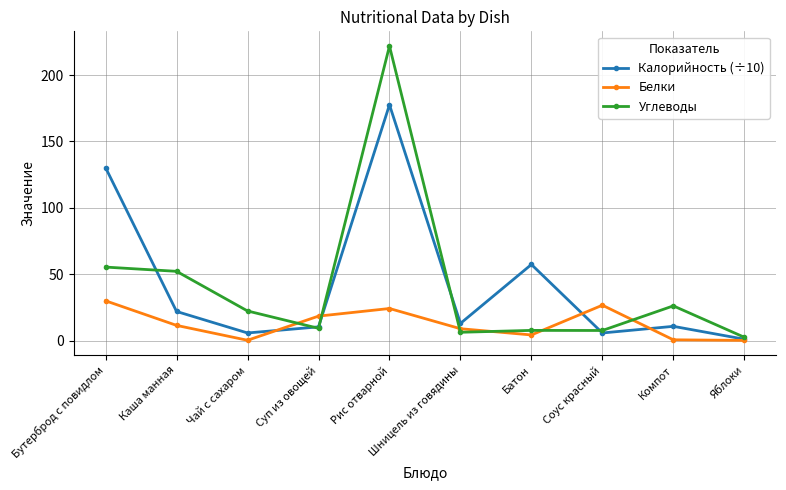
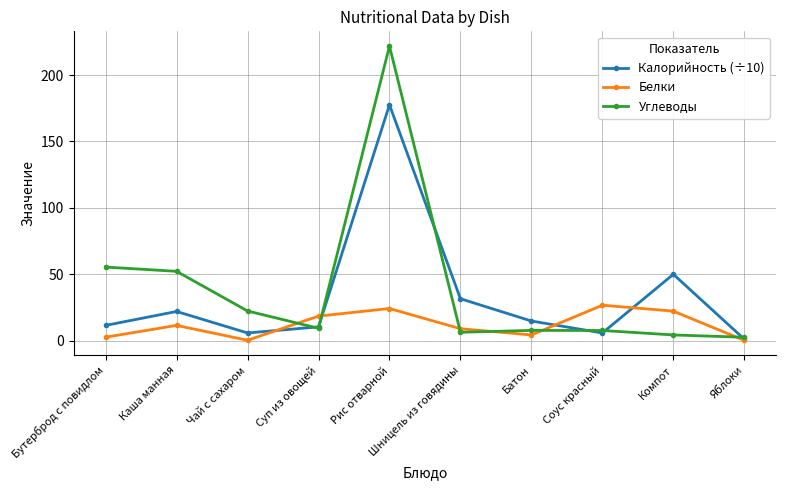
  {
    "Калорийность (÷10)": {
-     "Бутерброд с повидлом": 130,
+     "Бутерброд с повидлом": 11,
      "Каша манная": 22,
      "Чай с сахаром": 6,
      "Рис отварной": 178,
-     "Шницель из говядины": 13,
-     "Батон": 57,
-     "Компот": 11
+     "Шницель из говядины": 32,
+     "Батон": 15,
+     "Компот": 50
    },
    "Белки": {
-     "Бутерброд с повидлом": 30,
+     "Бутерброд с повидлом": 3,
      "Каша манная": 11,
      "Чай с сахаром": 0,
      "Суп из овощей": 18,
      "Рис отварной": 24,
      "Шницель из говядины": 9,
      "Батон": 4,
      "Соус красный": 27,
-     "Компот": 1
+     "Компот": 22
    },
    "Углеводы": {
      "Бутерброд с повидлом": 55,
      "Каша манная": 52,
      "Чай с сахаром": 22,
      "Рис отварной": 222,
      "Шницель из говядины": 6,
      "Батон": 8,
-     "Компот": 26
+     "Компот": 4
    }
  }
